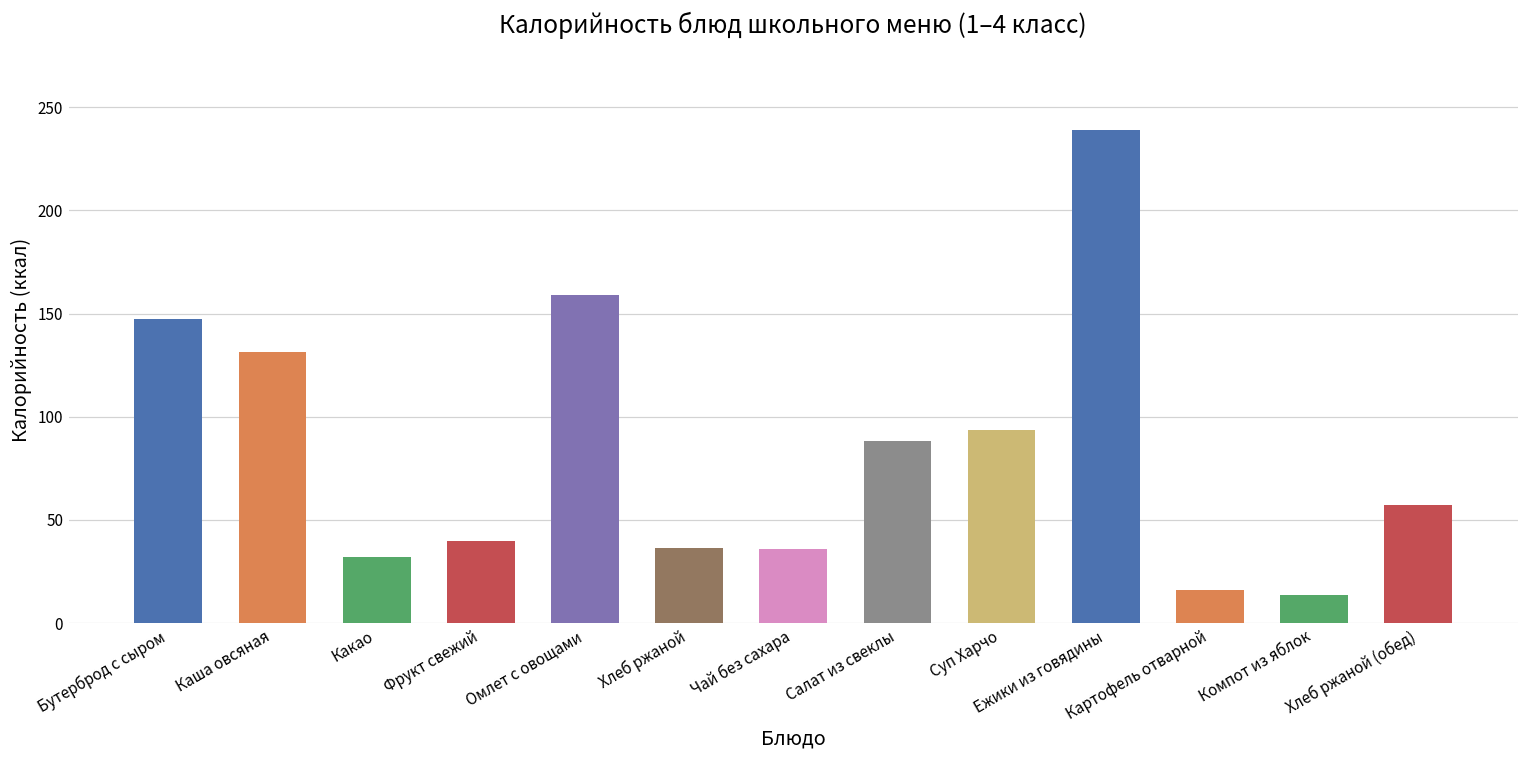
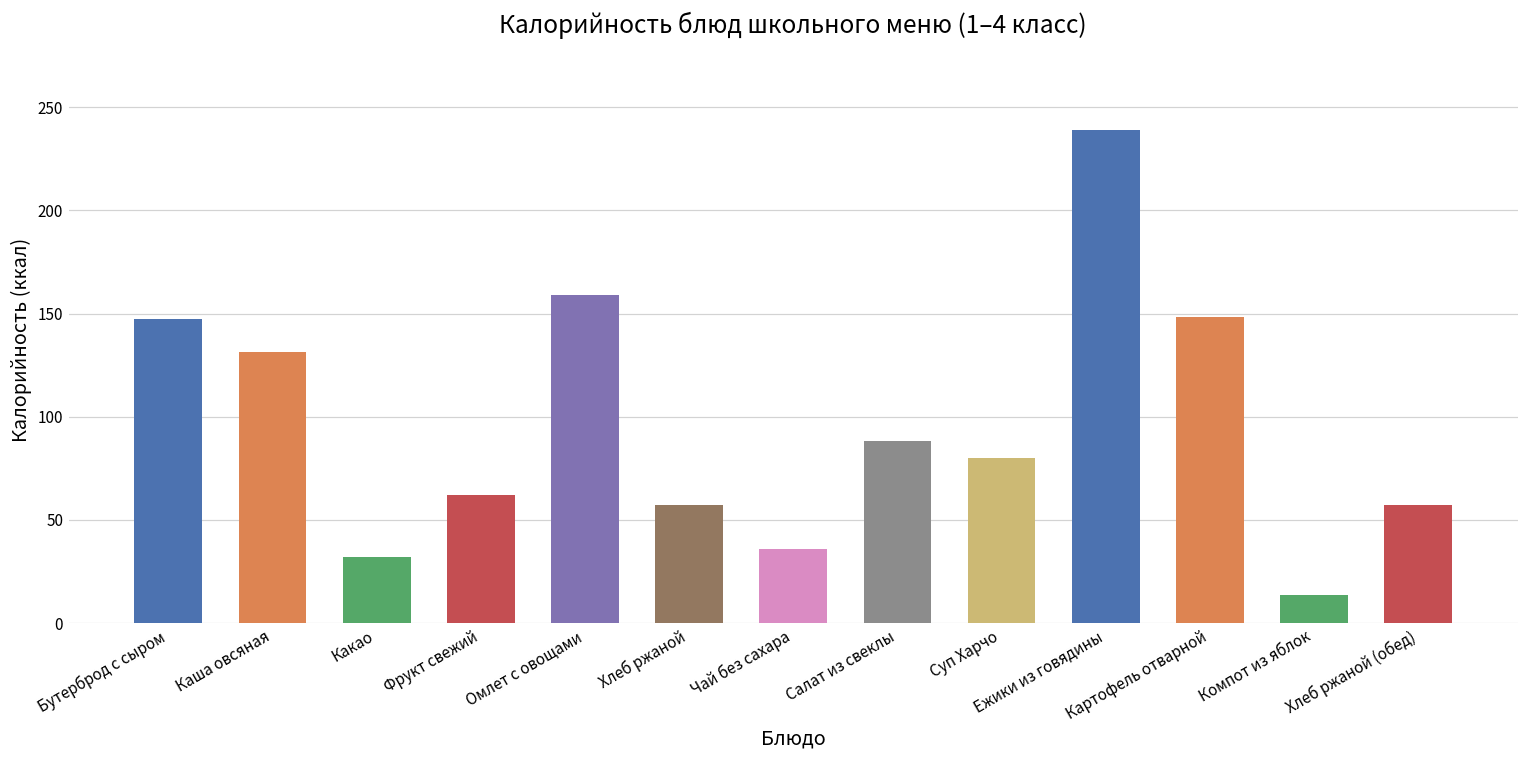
  {
    "Бутерброд с сыром": 147,
    "Каша овсяная": 131,
    "Какао": 32,
-   "Фрукт свежий": 40,
+   "Фрукт свежий": 62,
    "Омлет с овощами": 159,
-   "Хлеб ржаной": 37,
+   "Хлеб ржаной": 57,
    "Чай без сахара": 36,
    "Салат из свеклы": 88,
-   "Суп Харчо": 93,
+   "Суп Харчо": 80,
    "Ежики из говядины": 239,
-   "Картофель отварной": 16,
+   "Картофель отварной": 148,
    "Компот из яблок": 13,
    "Хлеб ржаной (обед)": 57
  }
